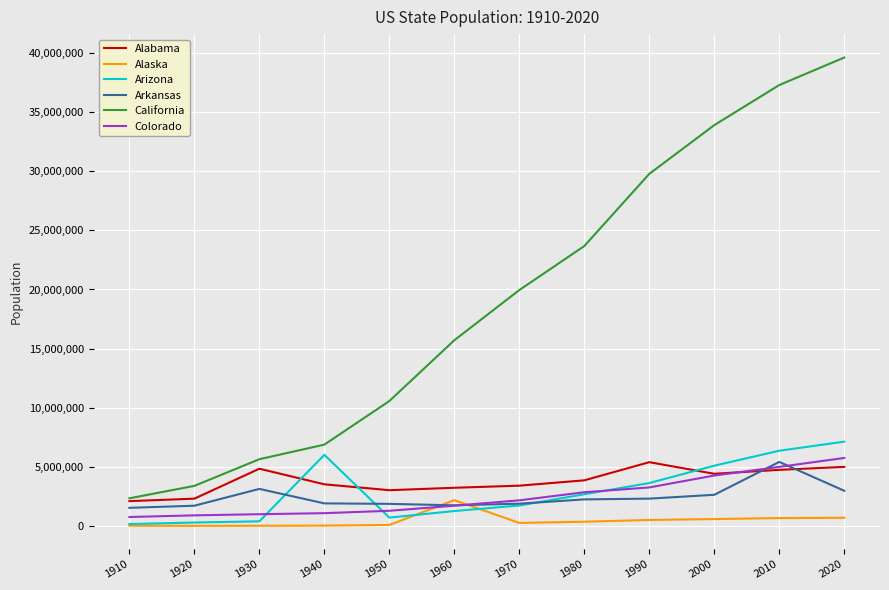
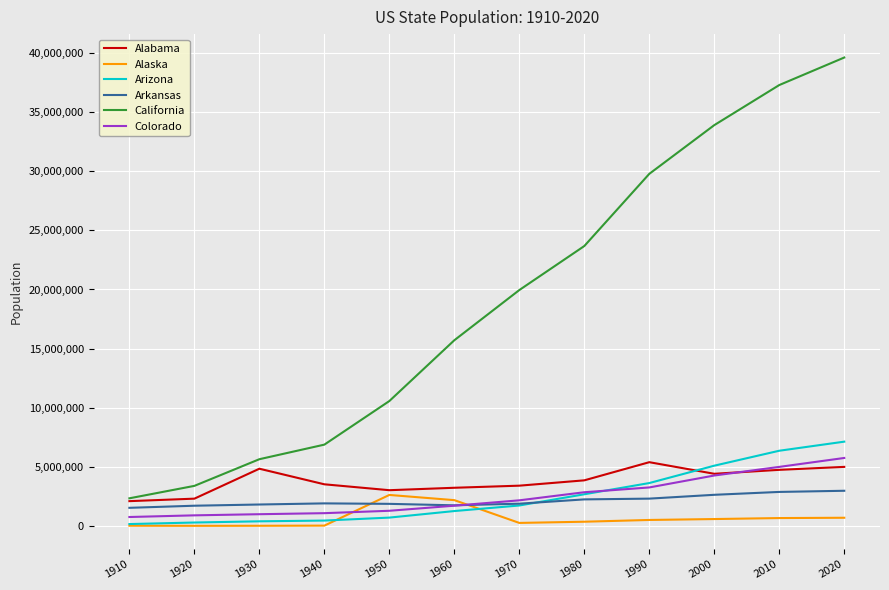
  {
    "Alabama": {
      "1910": "2,100,000",
      "1920": "2,300,000",
      "1930": "4,900,000",
      "1940": "3,600,000",
      "1950": "3,100,000",
      "1960": "3,300,000",
      "1970": "3,400,000",
      "1980": "3,900,000",
      "1990": "5,400,000",
      "2010": "4,800,000",
      "2020": "5,000,000"
    },
    "Alaska": {
      "1920": "100,000",
      "1930": "100,000",
      "1940": "100,000",
-     "1950": "100,000",
+     "1950": "2,700,000",
      "1960": "2,200,000",
      "1970": "300,000",
      "1980": "400,000",
      "1990": "600,000",
      "2000": "600,000",
      "2010": "700,000",
      "2020": "700,000"
    },
    "Arizona": {
      "1920": "300,000",
      "1930": "400,000",
-     "1940": "6,000,000",
+     "1940": "500,000",
      "1950": "700,000",
      "1960": "1,300,000",
      "1990": "3,700,000",
      "2000": "5,100,000",
      "2010": "6,400,000",
      "2020": "7,200,000"
    },
    "Arkansas": {
      "1910": "1,600,000",
      "1920": "1,800,000",
-     "1930": "3,200,000",
+     "1930": "1,900,000",
      "1940": "1,900,000",
      "1950": "1,900,000",
      "1980": "2,300,000",
      "1990": "2,400,000",
      "2000": "2,700,000",
-     "2010": "5,400,000",
+     "2010": "2,900,000",
      "2020": "3,000,000"
    },
    "California": {
      "1910": "2,400,000",
      "1920": "3,400,000",
      "1930": "5,700,000",
      "1940": "6,900,000",
      "1950": "10,600,000",
      "1960": "15,700,000",
      "1970": "20,000,000",
      "1980": "23,700,000",
      "1990": "29,800,000",
      "2000": "33,900,000",
      "2010": "37,300,000",
      "2020": "39,600,000"
    },
    "Colorado": {
      "1910": "800,000",
      "1920": "900,000",
      "1930": "1,000,000",
      "1940": "1,100,000",
      "1950": "1,300,000",
      "1970": "2,200,000",
      "1990": "3,300,000",
      "2010": "5,000,000",
      "2020": "5,800,000"
    }
  }
